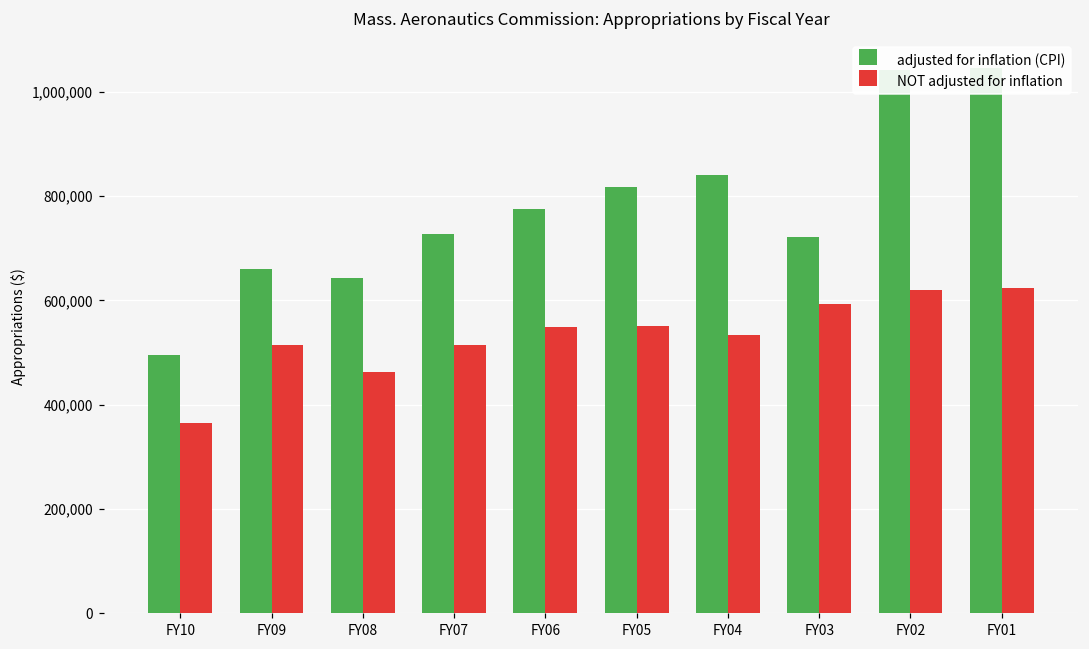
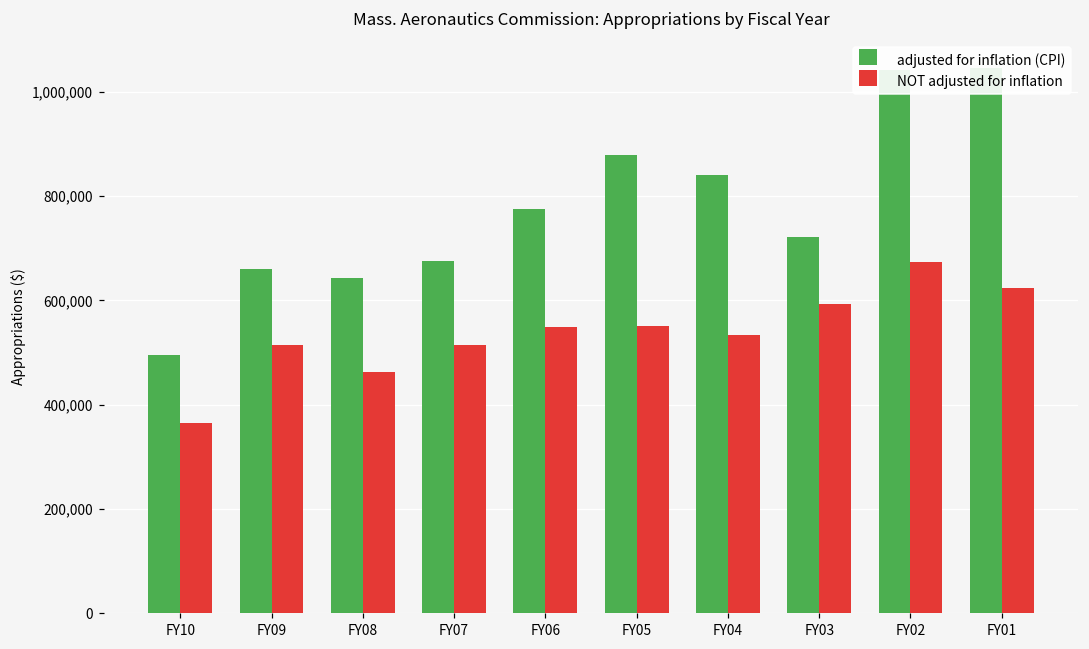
  {
    "adjusted for inflation (CPI)": {
      "FY10": "490,000",
      "FY09": "660,000",
      "FY08": "640,000",
-     "FY07": "730,000",
+     "FY07": "680,000",
      "FY06": "780,000",
-     "FY05": "820,000",
+     "FY05": "880,000",
      "FY04": "840,000",
      "FY03": "720,000"
    },
    "NOT adjusted for inflation": {
      "FY10": "360,000",
      "FY09": "510,000",
      "FY08": "460,000",
      "FY07": "510,000",
      "FY06": "550,000",
      "FY05": "550,000",
      "FY04": "530,000",
      "FY03": "590,000",
-     "FY02": "620,000",
+     "FY02": "670,000",
      "FY01": "620,000"
    }
  }
